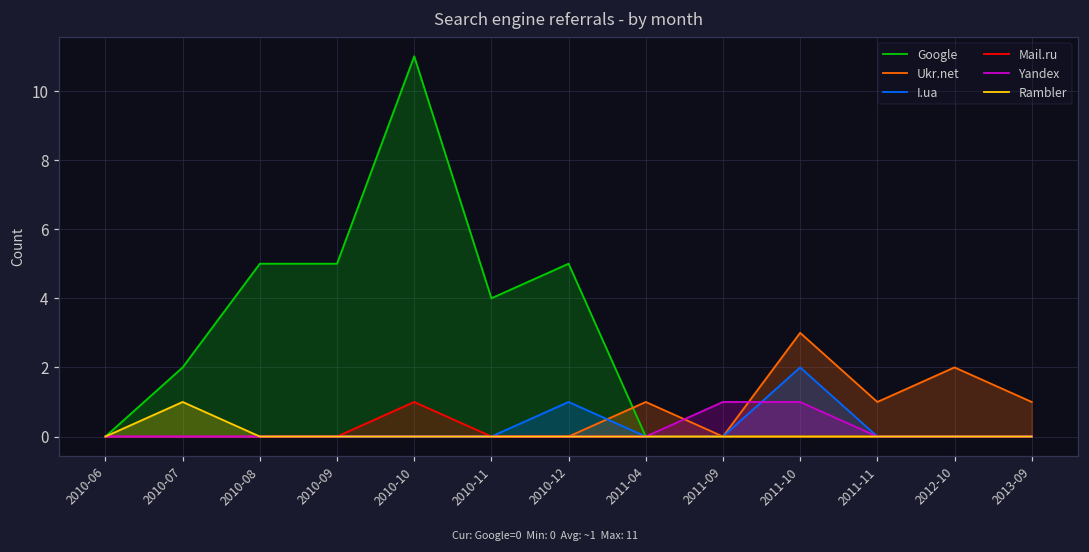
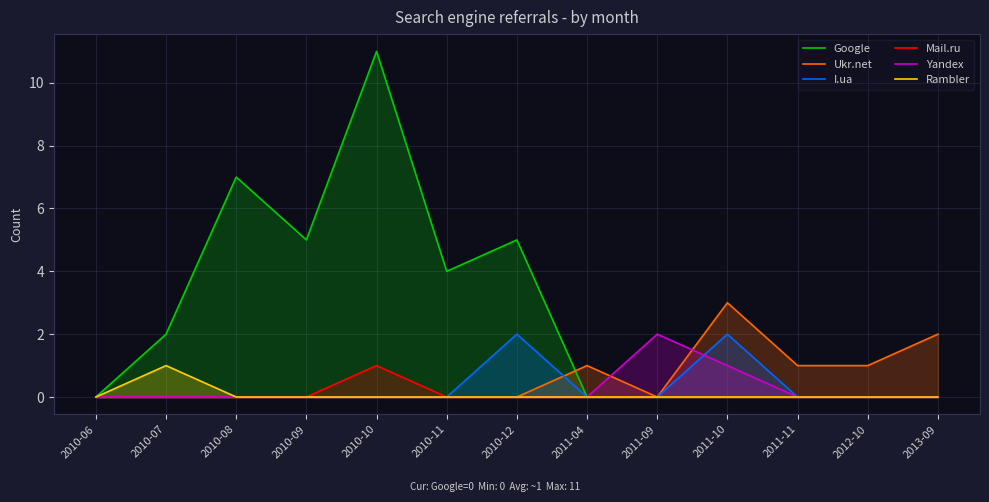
  {
    "Google": {
      "2010-07": 2,
-     "2010-08": 5,
+     "2010-08": 7,
      "2010-09": 5,
      "2010-10": 11,
      "2010-11": 4,
      "2010-12": 5
    },
    "Ukr.net": {
      "2011-04": 1,
      "2011-10": 3,
      "2011-11": 1,
-     "2012-10": 2,
-     "2013-09": 1
+     "2012-10": 1,
+     "2013-09": 2
    },
    "I.ua": {
-     "2010-12": 1,
+     "2010-12": 2,
      "2011-10": 2
    },
    "Mail.ru": {
      "2010-10": 1
    },
    "Yandex": {
-     "2011-09": 1,
+     "2011-09": 2,
      "2011-10": 1
    },
    "Rambler": {
      "2010-07": 1
    }
  }
